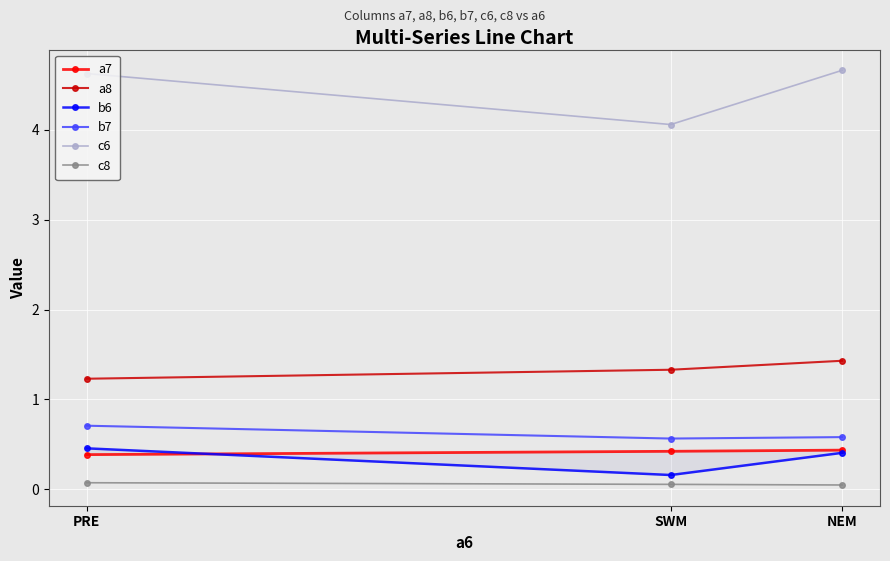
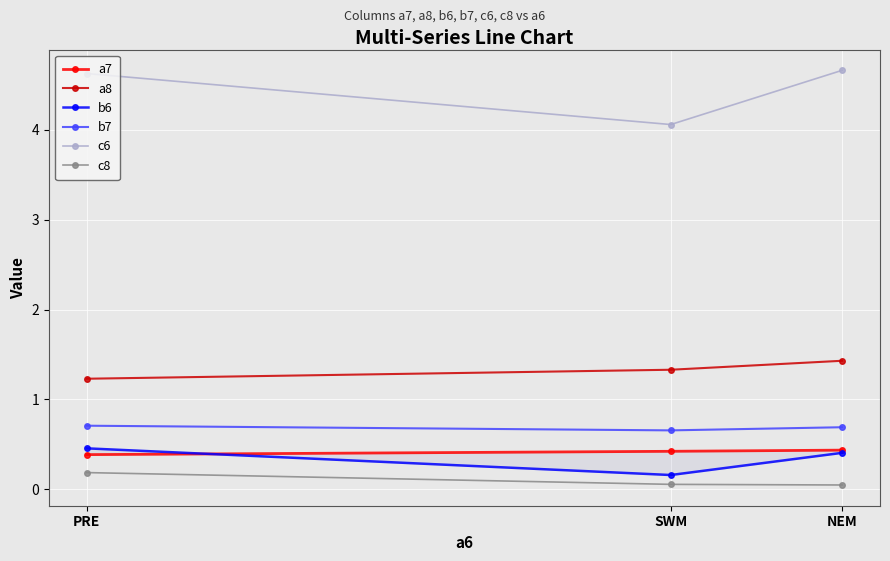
  {
    "b6": {
      "SWM": 0.2,
      "NEM": 0.4
    },
    "b7": {
      "PRE": 0.7,
-     "SWM": 0.6,
-     "NEM": 0.6
+     "SWM": 0.7,
+     "NEM": 0.7
    },
    "c8": {
-     "PRE": 0.1,
+     "PRE": 0.2,
      "SWM": 0.1,
      "NEM": 0.0
    }
  }
